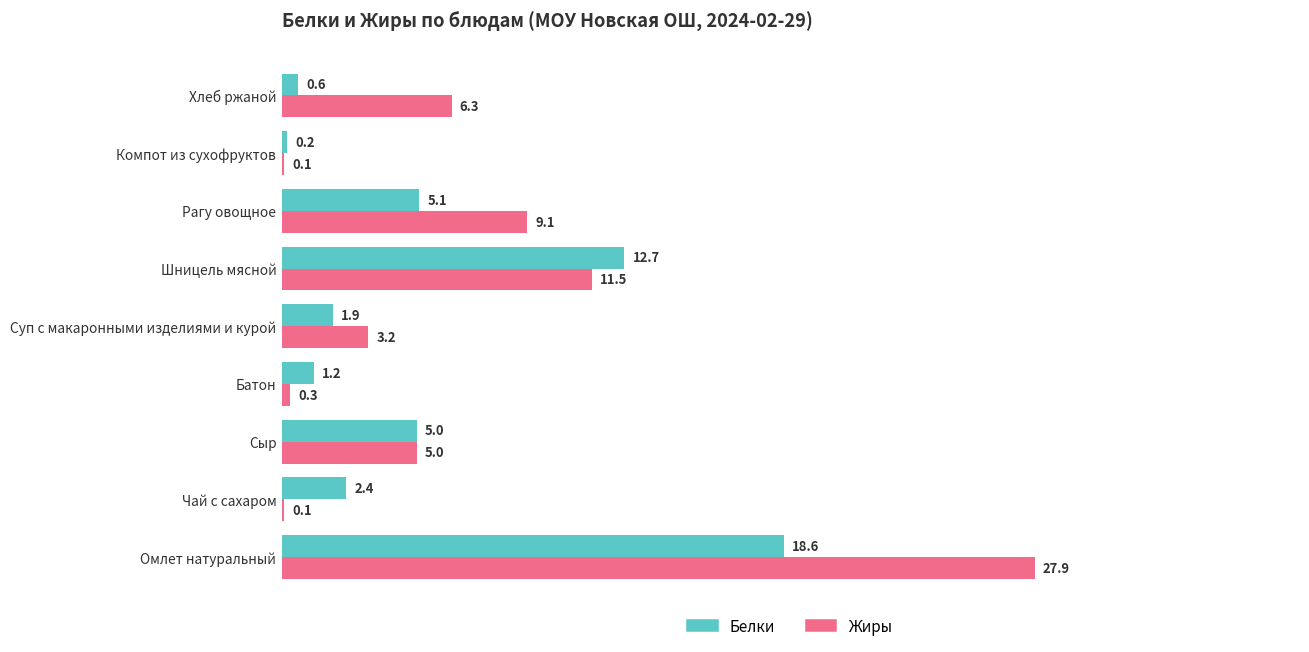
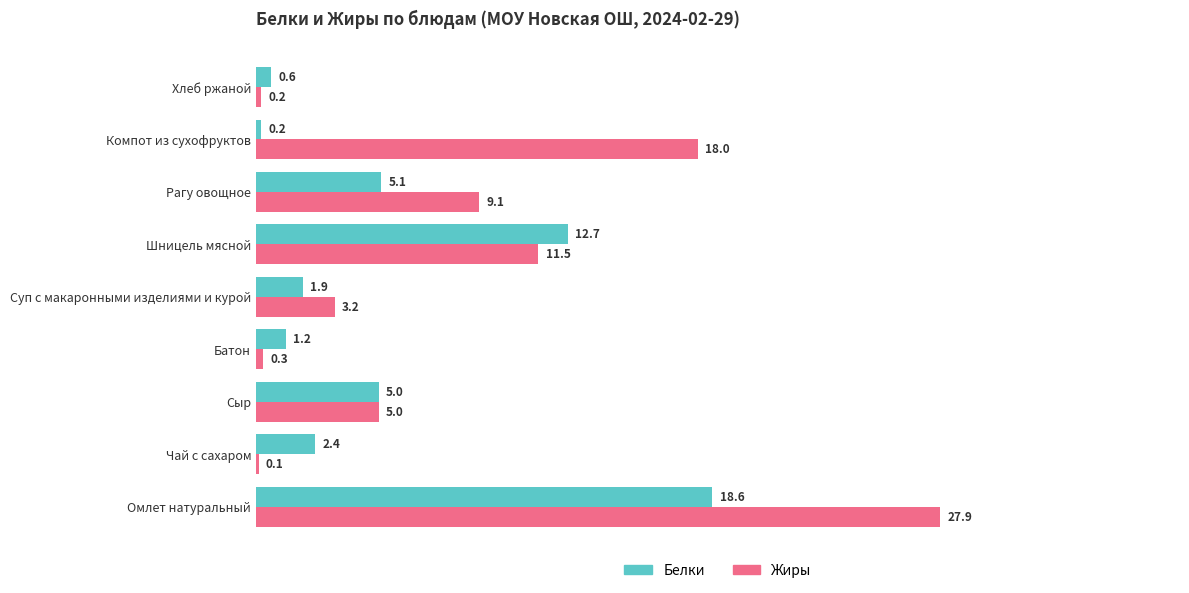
  {
    "Белки": {
      "Хлеб ржаной": 0.6,
      "Компот из сухофруктов": 0.2,
      "Рагу овощное": 5.1,
      "Шницель мясной": 12.7,
      "Суп с макаронными изделиями и курой": 1.9,
      "Батон": 1.2,
      "Сыр": 5.0,
      "Чай с сахаром": 2.4,
      "Омлет натуральный": 18.6
    },
    "Жиры": {
-     "Хлеб ржаной": 6.3,
-     "Компот из сухофруктов": 0.1,
+     "Хлеб ржаной": 0.2,
+     "Компот из сухофруктов": 18.0,
      "Рагу овощное": 9.1,
      "Шницель мясной": 11.5,
      "Суп с макаронными изделиями и курой": 3.2,
      "Батон": 0.3,
      "Сыр": 5.0,
      "Чай с сахаром": 0.1,
      "Омлет натуральный": 27.9
    }
  }
